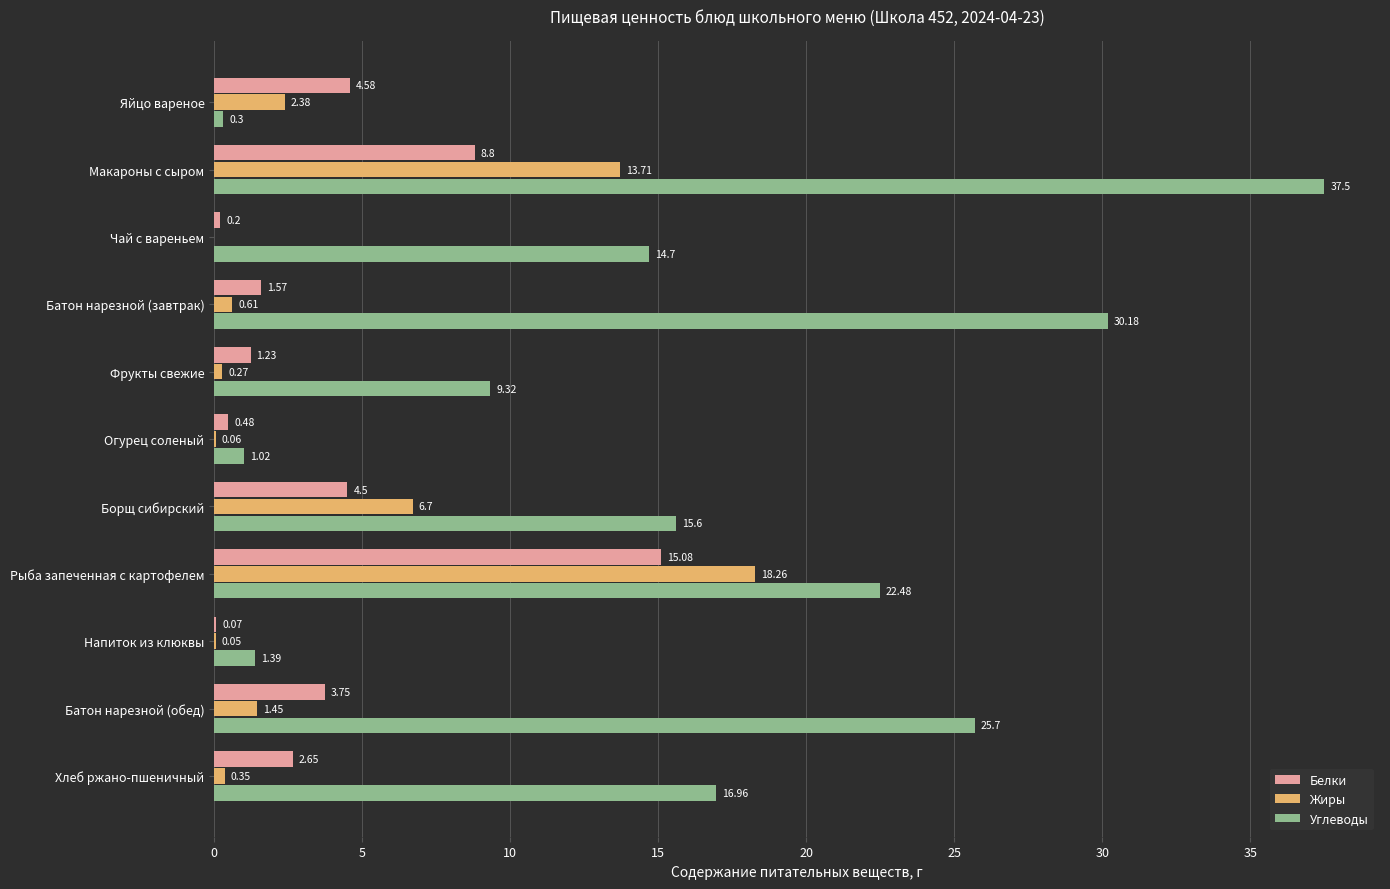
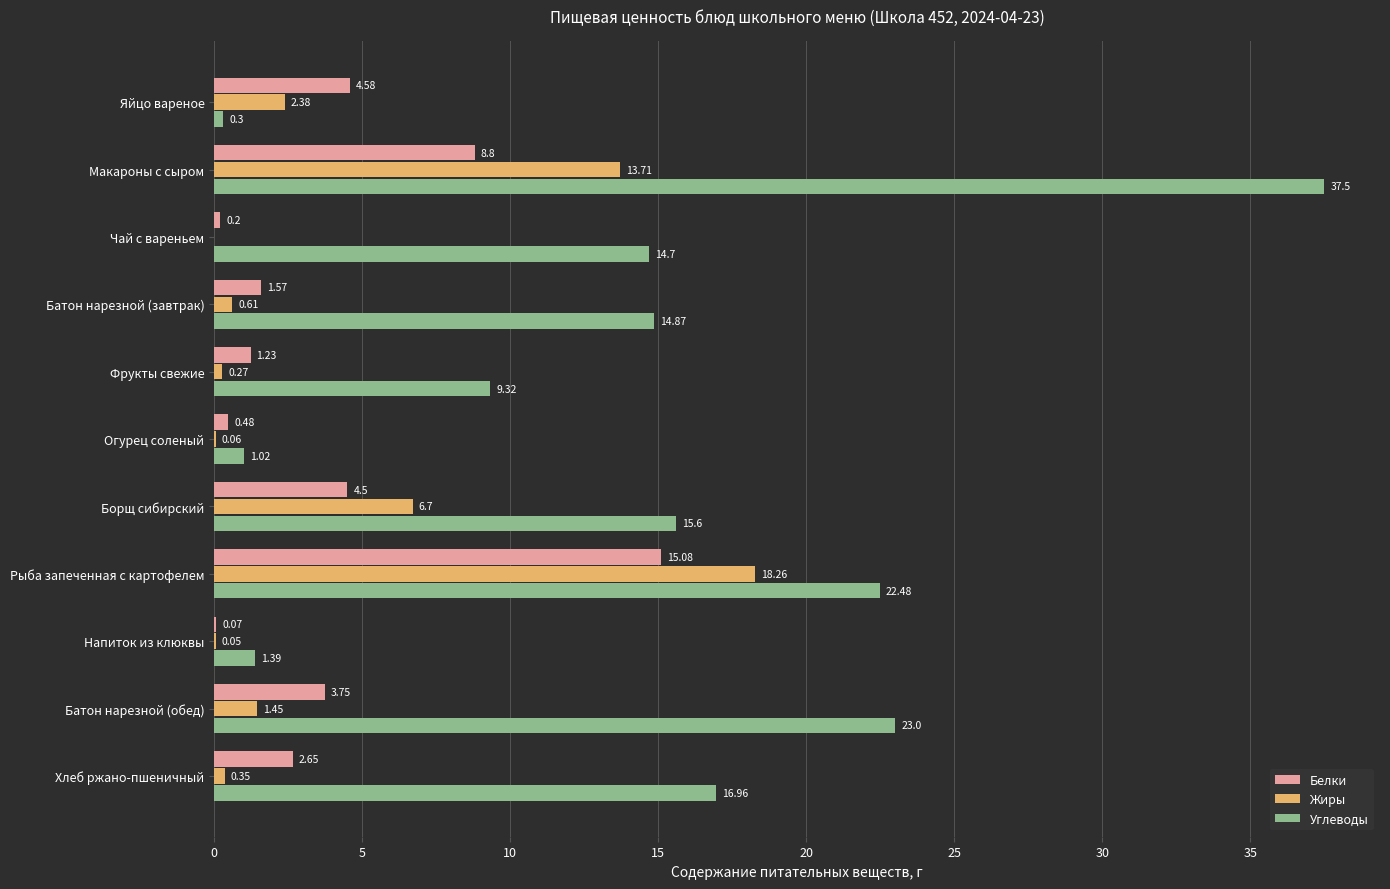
  {
    "Углеводы": {
      "Яйцо вареное": 0.3,
      "Макароны с сыром": 37.5,
      "Чай с вареньем": 14.7,
-     "Батон нарезной (завтрак)": 30.18,
+     "Батон нарезной (завтрак)": 14.87,
      "Фрукты свежие": 9.32,
      "Огурец соленый": 1.02,
      "Борщ сибирский": 15.6,
      "Рыба запеченная с картофелем": 22.48,
      "Напиток из клюквы": 1.39,
-     "Батон нарезной (обед)": 25.7,
+     "Батон нарезной (обед)": 23.0,
      "Хлеб ржано-пшеничный": 16.96
    }
  }
